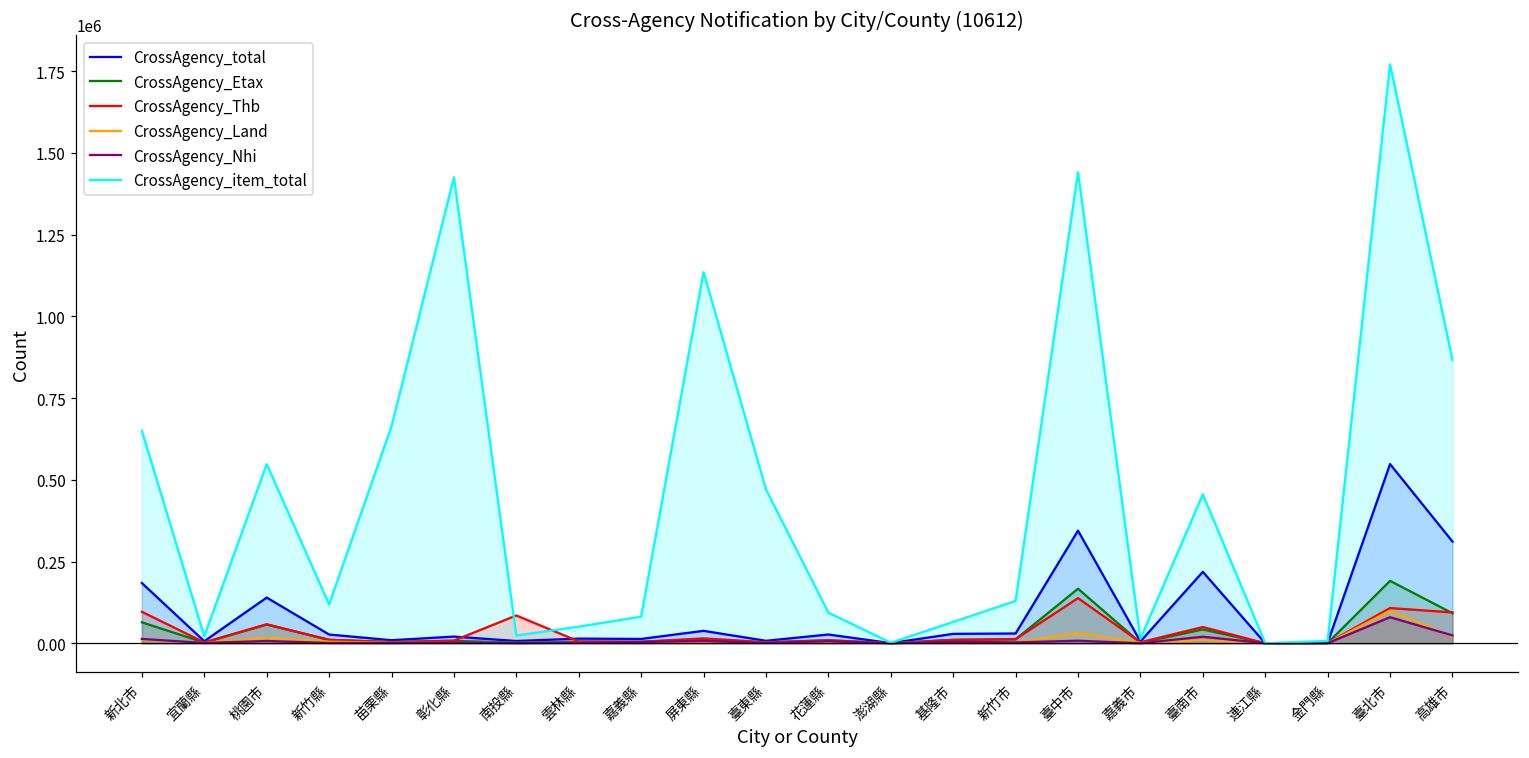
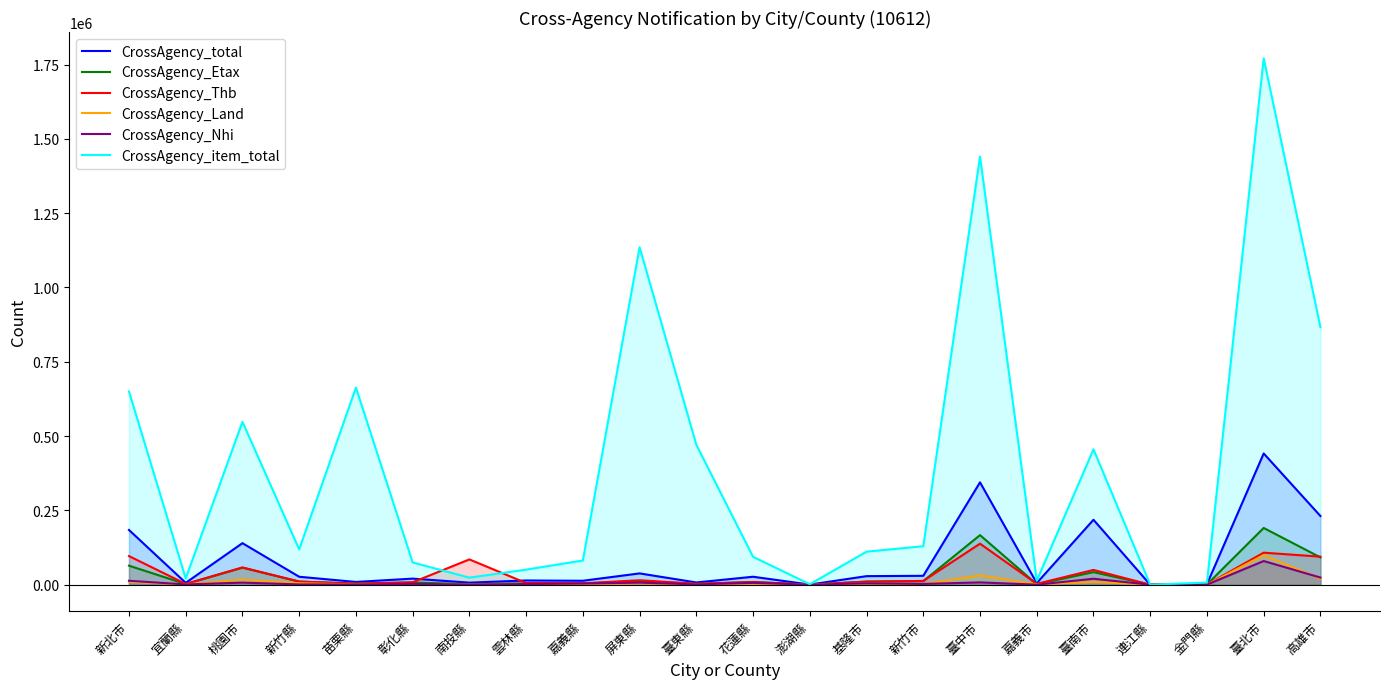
  {
    "CrossAgency_total": {
      "新北市": 180000,
      "桃園市": 140000,
      "新竹縣": 30000,
      "彰化縣": 20000,
      "屏東縣": 40000,
      "花蓮縣": 30000,
      "基隆市": 30000,
      "新竹市": 30000,
      "臺中市": 340000,
      "臺南市": 220000,
-     "臺北市": 550000,
-     "高雄市": 310000
+     "臺北市": 440000,
+     "高雄市": 230000
    },
    "CrossAgency_Etax": {
      "新北市": 60000,
      "臺中市": 170000,
      "臺北市": 190000
    },
    "CrossAgency_Thb": {
      "新北市": 100000,
      "南投縣": 90000,
      "臺中市": 140000
    },
    "CrossAgency_Land": {
      "桃園市": 20000,
      "臺中市": 30000,
      "臺南市": 10000
    },
    "CrossAgency_Nhi": {
      "桃園市": 10000,
      "臺中市": 10000,
      "臺南市": 20000,
      "臺北市": 80000
    },
    "CrossAgency_item_total": {
      "新北市": 650000,
      "宜蘭縣": 20000,
      "桃園市": 550000,
      "新竹縣": 120000,
      "苗栗縣": 660000,
-     "彰化縣": 1430000,
+     "彰化縣": 70000,
      "南投縣": 20000,
      "雲林縣": 50000,
      "嘉義縣": 80000,
      "屏東縣": 1140000,
      "臺東縣": 470000,
      "花蓮縣": 90000,
-     "基隆市": 70000,
+     "基隆市": 110000,
      "新竹市": 130000,
      "臺中市": 1440000,
      "臺南市": 460000,
      "臺北市": 1770000,
      "高雄市": 870000
    }
  }
